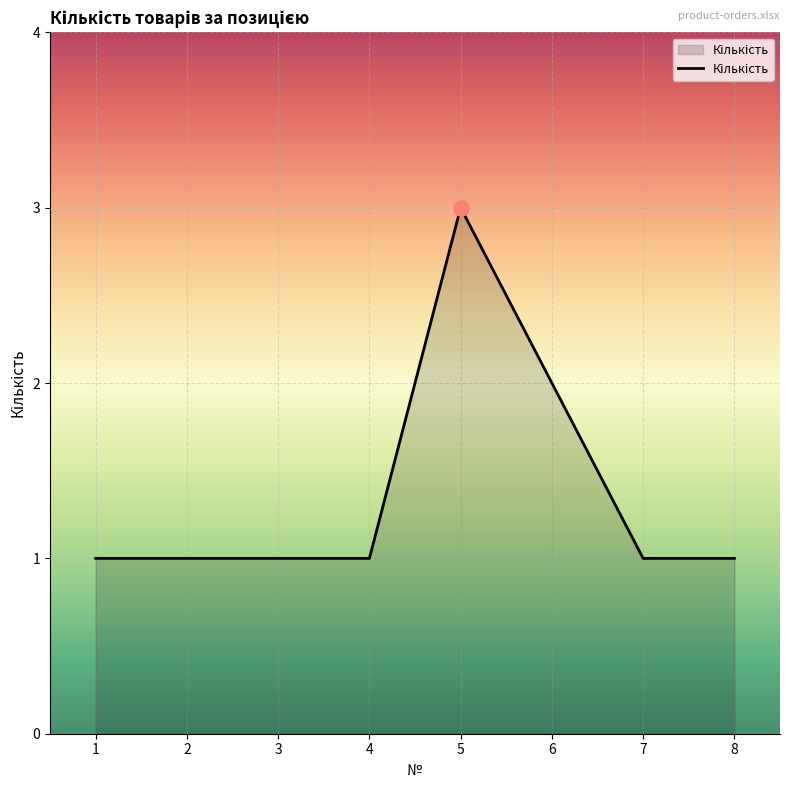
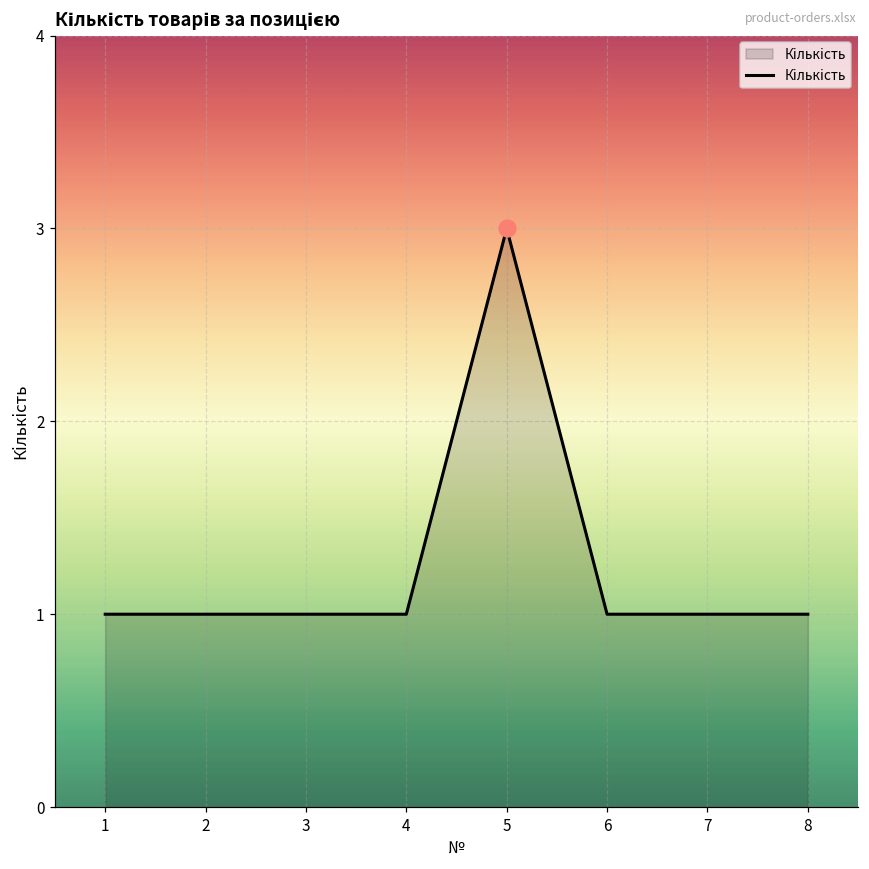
  {
    "Кількість": {
      "1": 1,
      "2": 1,
      "3": 1,
      "4": 1,
-     "6": 2,
+     "6": 1,
      "7": 1,
      "8": 1
    }
  }
